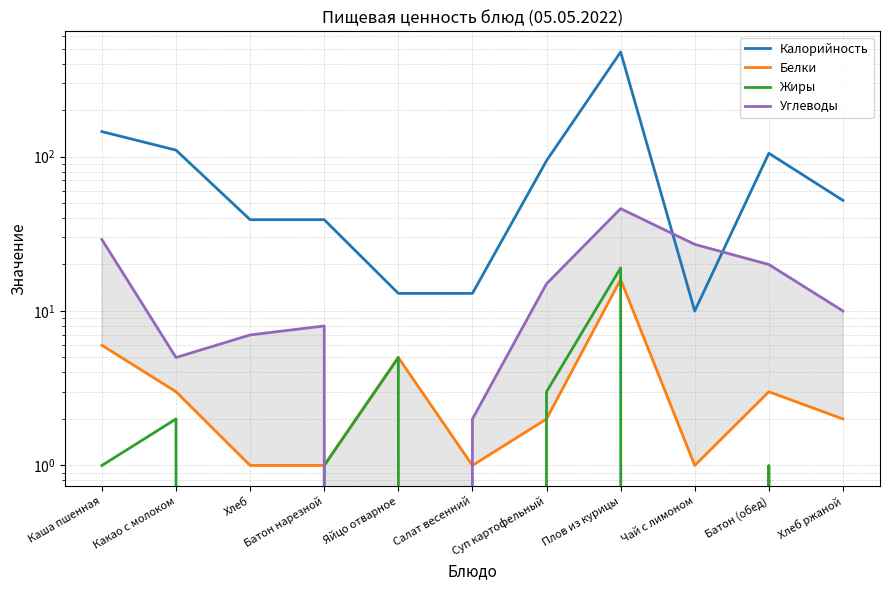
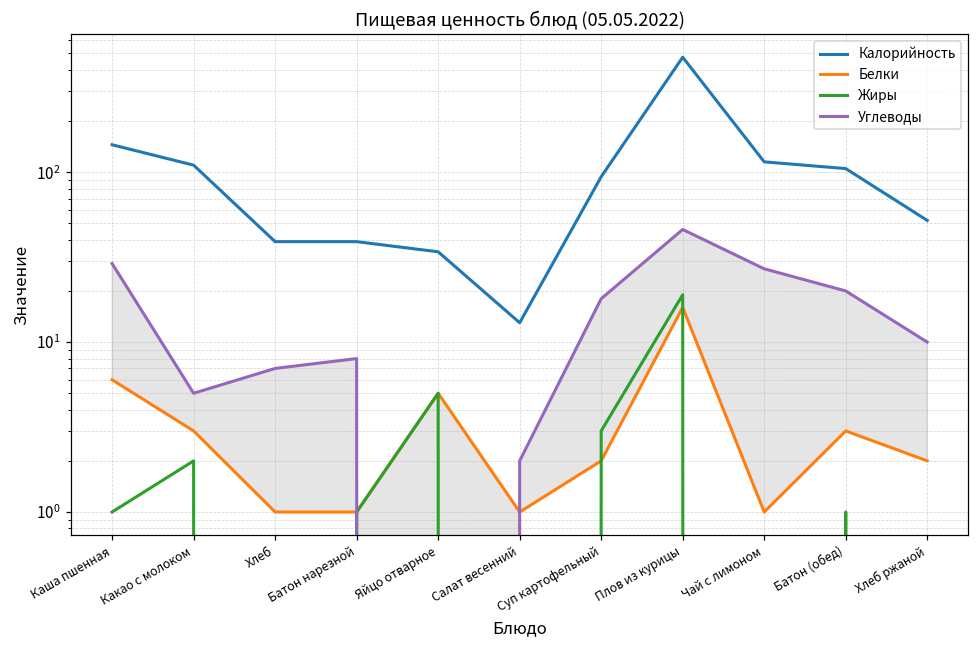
  {
    "Калорийность": {
      "Каша пшенная": 150,
      "Какао с молоком": 110,
      "Хлеб": 39,
      "Батон нарезной": 39,
-     "Яйцо отварное": 13,
+     "Яйцо отварное": 34,
      "Салат весенний": 13,
      "Суп картофельный": 90,
      "Плов из курицы": 480,
-     "Чай с лимоном": 10,
+     "Чай с лимоном": 120,
      "Батон (обед)": 110,
      "Хлеб ржаной": 52
    },
    "Белки": {
      "Каша пшенная": 6,
      "Какао с молоком": 3,
      "Хлеб": 1,
      "Салат весенний": 1,
      "Суп картофельный": 2,
      "Плов из курицы": 16,
      "Чай с лимоном": 1,
      "Батон (обед)": 3,
      "Хлеб ржаной": 2
    },
    "Жиры": {
      "Каша пшенная": 1,
      "Какао с молоком": 2,
      "Суп картофельный": 3,
      "Плов из курицы": 19,
      "Батон (обед)": 1
    },
    "Углеводы": {
-     "Суп картофельный": 15
+     "Суп картофельный": 18
    }
  }
